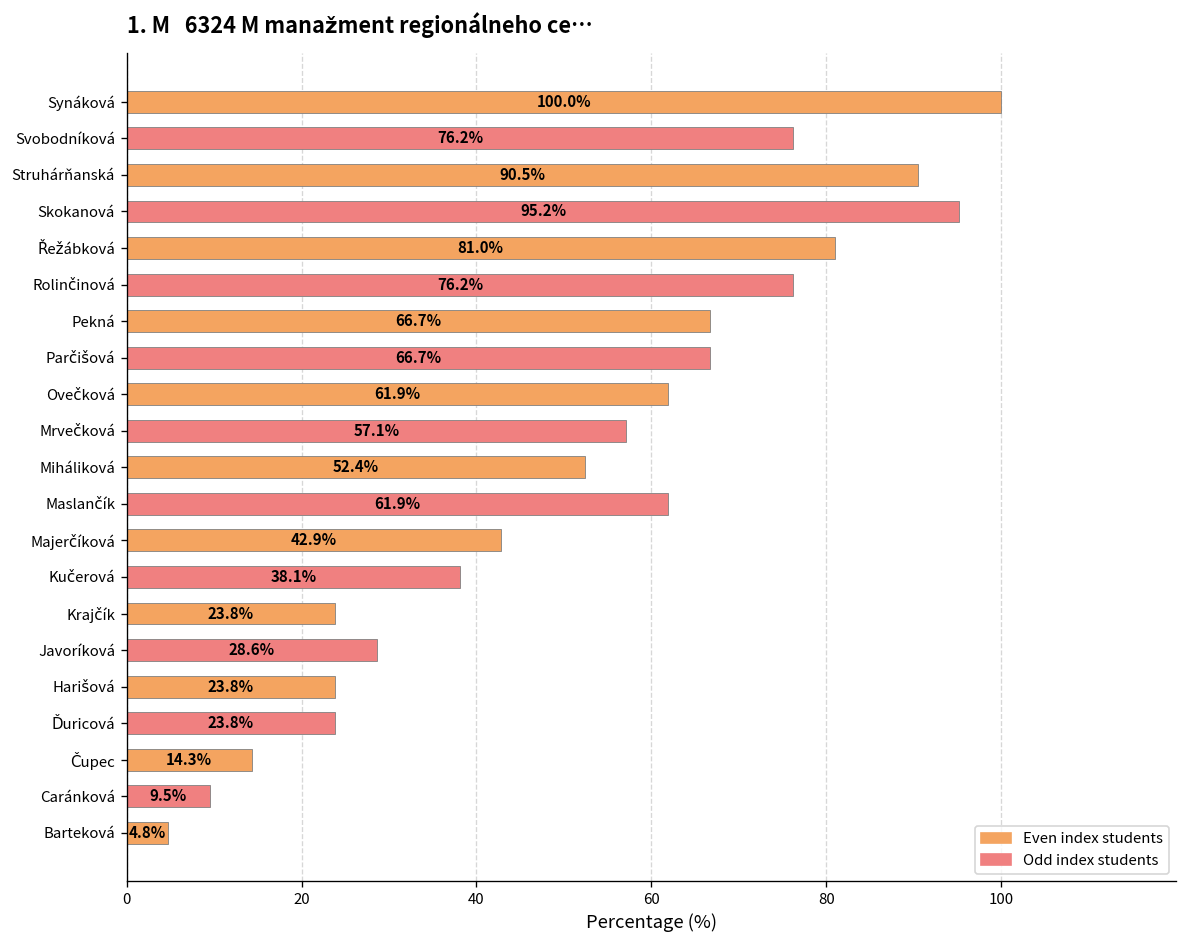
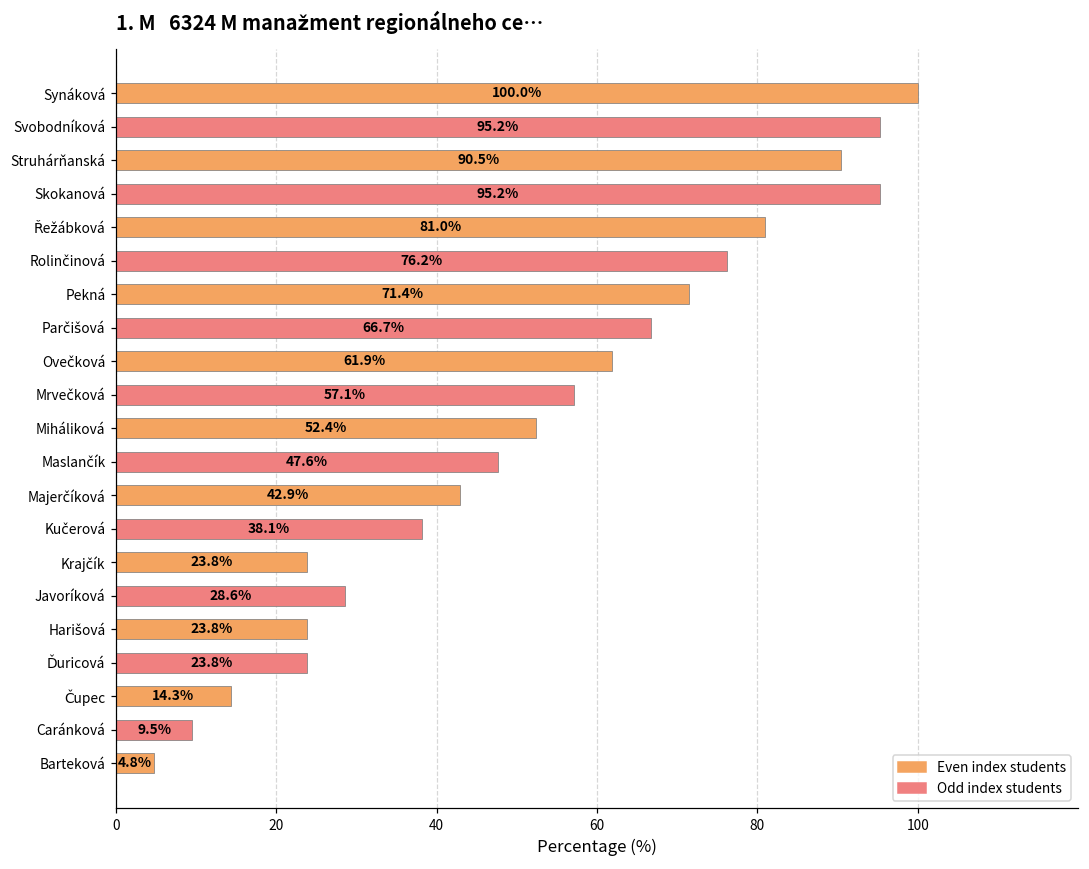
  {
    "Synáková": "100.0%",
-   "Svobodníková": "76.2%",
+   "Svobodníková": "95.2%",
    "Struhárňanská": "90.5%",
    "Skokanová": "95.2%",
    "Řežábková": "81.0%",
    "Rolinčinová": "76.2%",
-   "Pekná": "66.7%",
+   "Pekná": "71.4%",
    "Parčišová": "66.7%",
    "Ovečková": "61.9%",
    "Mrvečková": "57.1%",
    "Miháliková": "52.4%",
-   "Maslančík": "61.9%",
+   "Maslančík": "47.6%",
    "Majerčíková": "42.9%",
    "Kučerová": "38.1%",
    "Krajčík": "23.8%",
    "Javoríková": "28.6%",
    "Harišová": "23.8%",
    "Ďuricová": "23.8%",
    "Čupec": "14.3%",
    "Caránková": "9.5%",
    "Barteková": "4.8%"
  }
